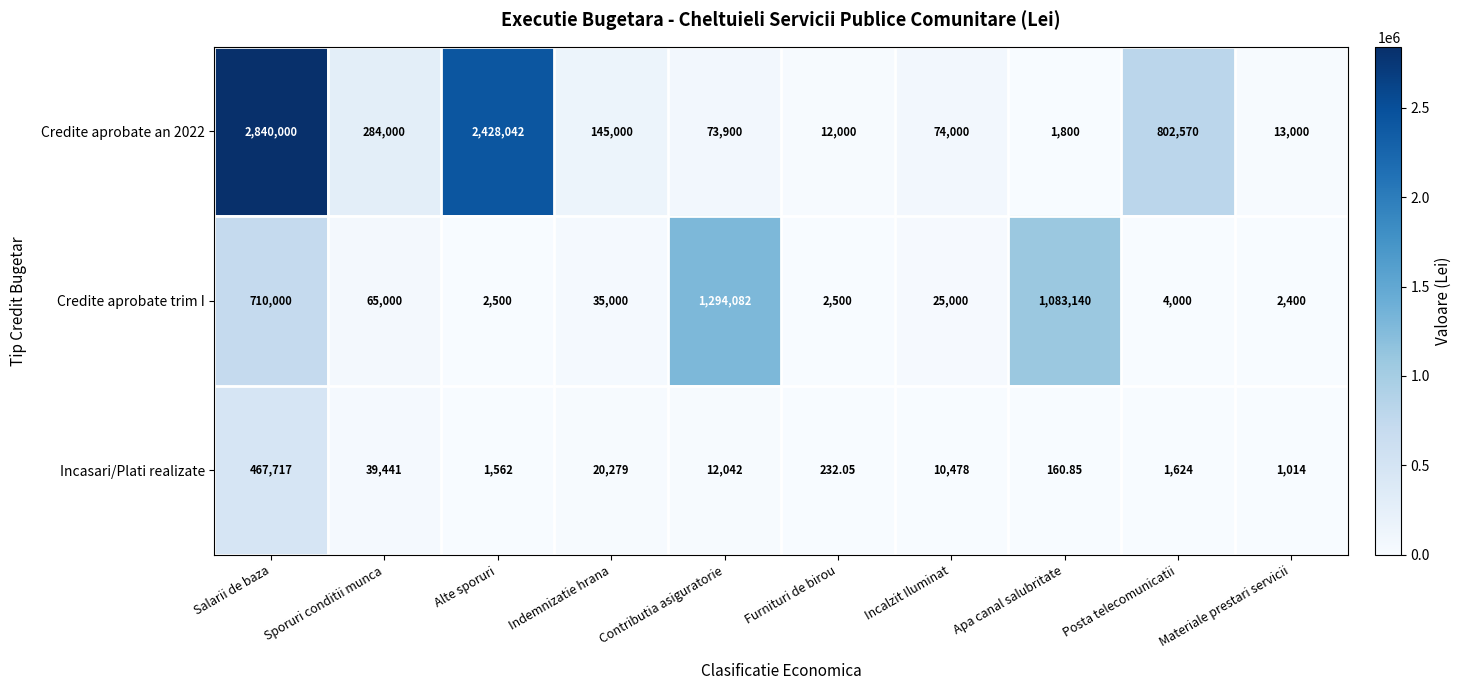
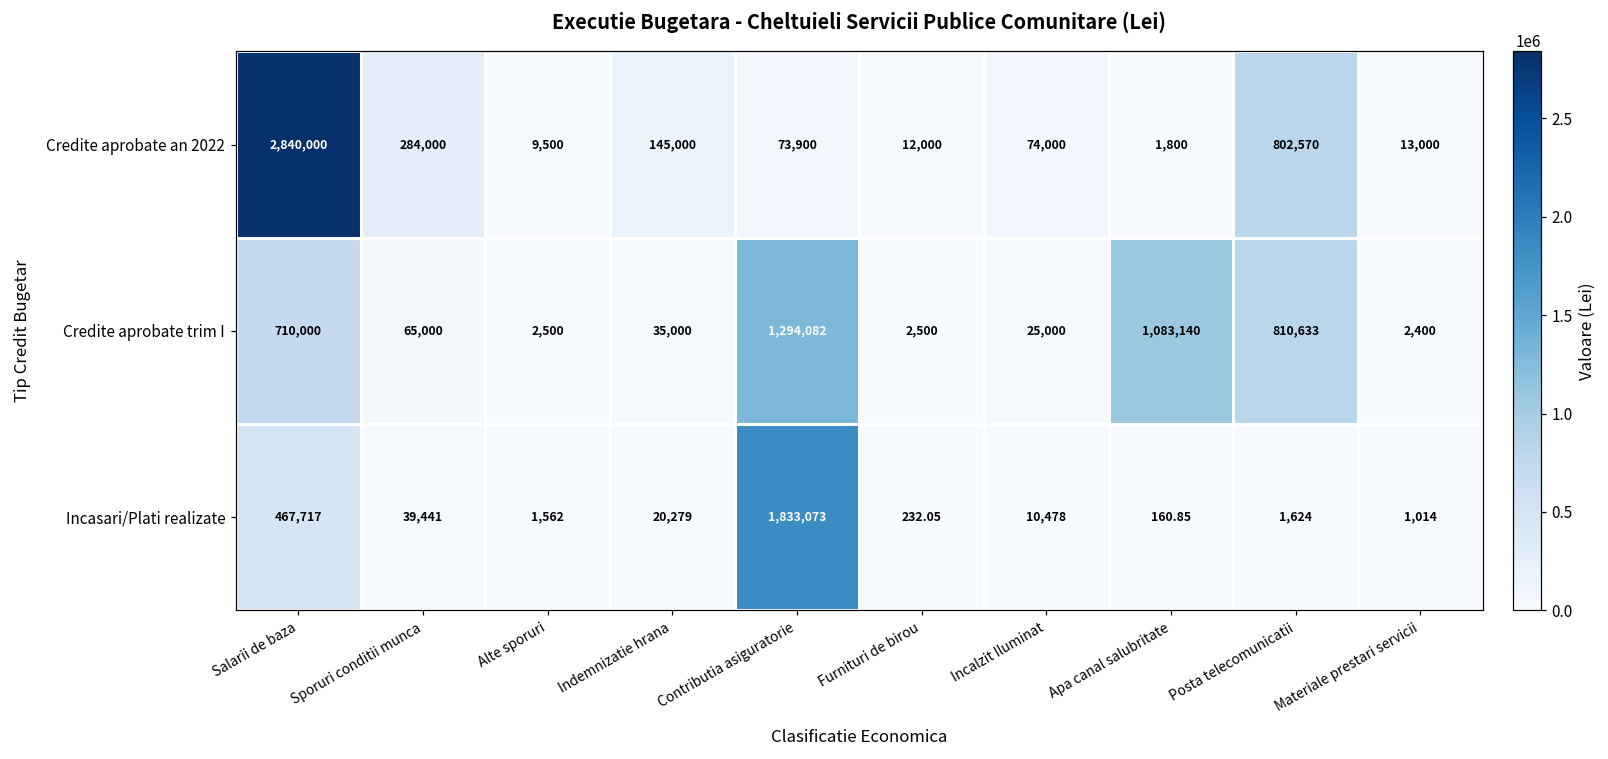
  {
    "Credite aprobate an 2022": {
      "Salarii de baza": "2,840,000",
      "Sporuri conditii munca": "284,000",
-     "Alte sporuri": "2,428,042",
+     "Alte sporuri": "9,500",
      "Indemnizatie hrana": "145,000",
      "Contributia asiguratorie": "73,900",
      "Furnituri de birou": "12,000",
      "Incalzit Iluminat": "74,000",
      "Apa canal salubritate": "1,800",
      "Posta telecomunicatii": "802,570",
      "Materiale prestari servicii": "13,000"
    },
    "Credite aprobate trim I": {
      "Salarii de baza": "710,000",
      "Sporuri conditii munca": "65,000",
      "Alte sporuri": "2,500",
      "Indemnizatie hrana": "35,000",
      "Contributia asiguratorie": "1,294,082",
      "Furnituri de birou": "2,500",
      "Incalzit Iluminat": "25,000",
      "Apa canal salubritate": "1,083,140",
-     "Posta telecomunicatii": "4,000",
+     "Posta telecomunicatii": "810,633",
      "Materiale prestari servicii": "2,400"
    },
    "Incasari/Plati realizate": {
      "Salarii de baza": "467,717",
      "Sporuri conditii munca": "39,441",
      "Alte sporuri": "1,562",
      "Indemnizatie hrana": "20,279",
-     "Contributia asiguratorie": "12,042",
+     "Contributia asiguratorie": "1,833,073",
      "Furnituri de birou": "232.05",
      "Incalzit Iluminat": "10,478",
      "Apa canal salubritate": "160.85",
      "Posta telecomunicatii": "1,624",
      "Materiale prestari servicii": "1,014"
    }
  }
